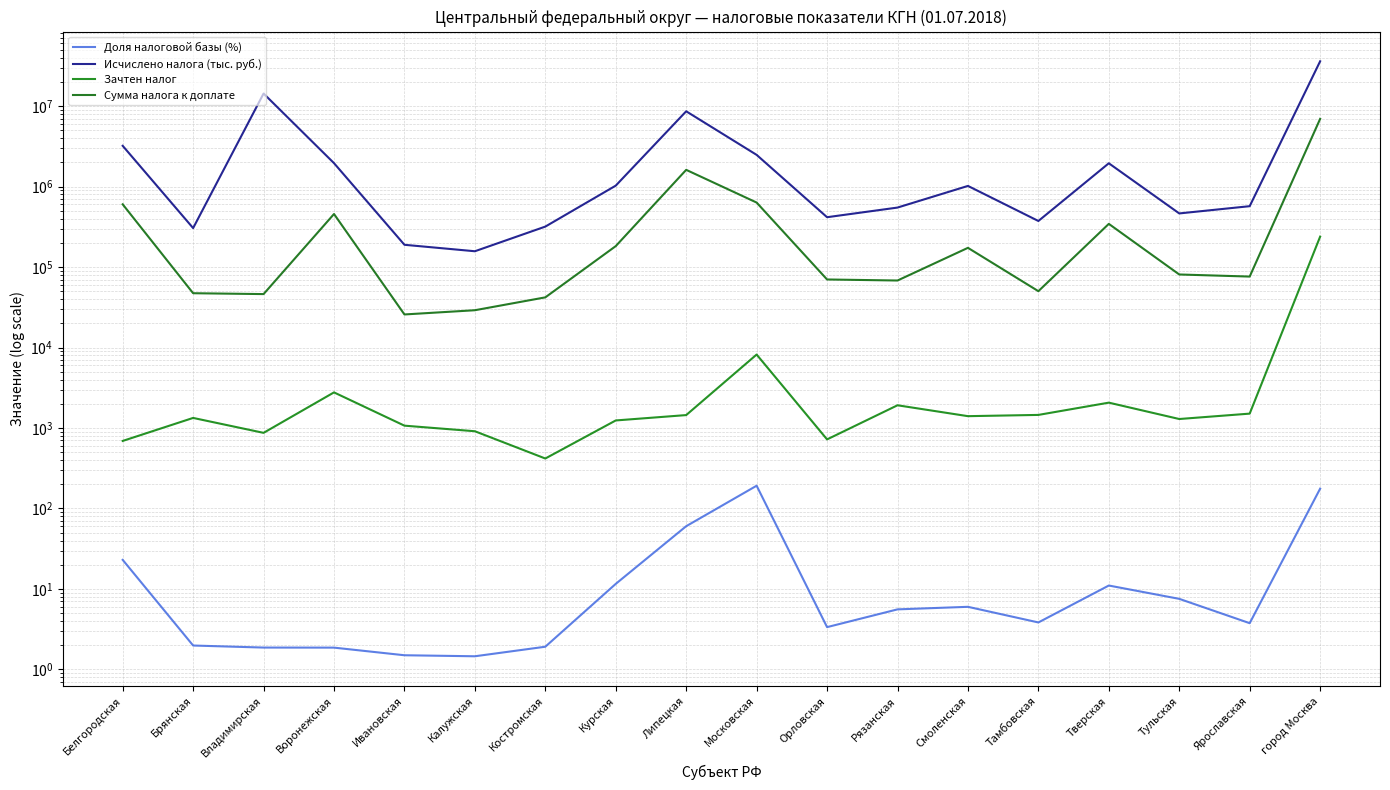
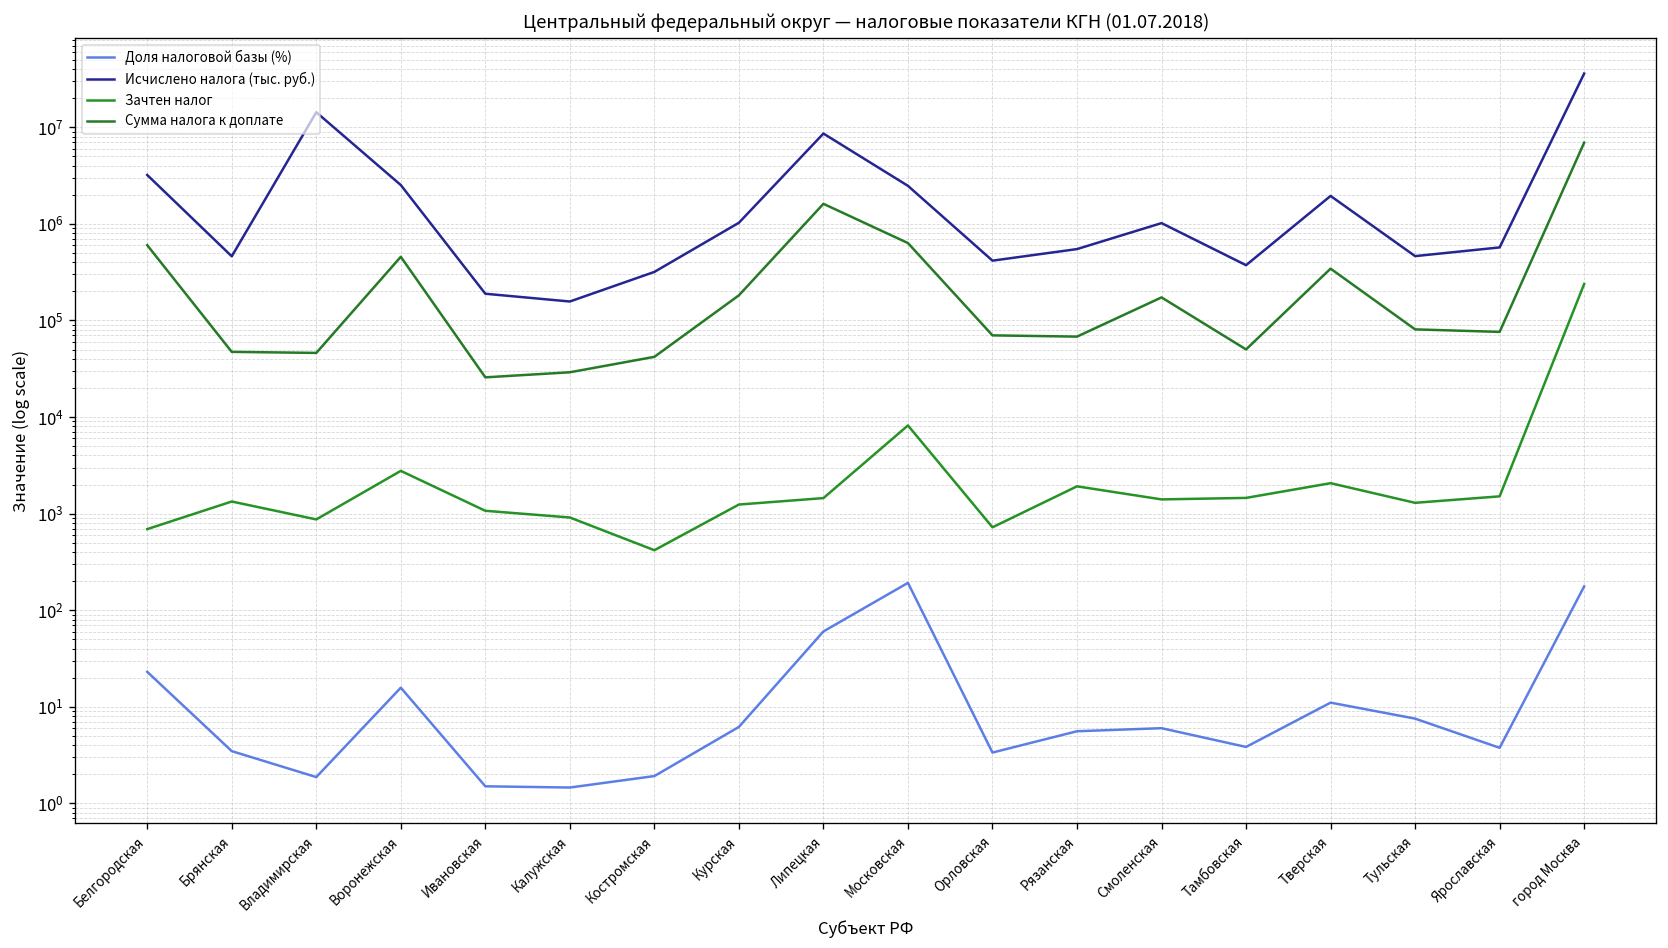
  {
    "Доля налоговой базы (%)": {
      "Белгородская": 23,
-     "Брянская": 2.0,
+     "Брянская": 3.5,
      "Владимирская": 1.9,
-     "Воронежская": 1.9,
+     "Воронежская": 16,
      "Ивановская": 1.5,
      "Калужская": 1.5,
      "Костромская": 1.9,
-     "Курская": 12,
+     "Курская": 6,
      "Липецкая": 60,
      "Московская": 190,
      "Орловская": 3.4,
      "Рязанская": 6,
      "Смоленская": 6,
      "Тамбовская": 4,
      "Тверская": 11,
      "Тульская": 8,
      "Ярославская": 4,
      "город Москва": 180
    },
    "Исчислено налога (тыс. руб.)": {
      "Белгородская": 3200000,
-     "Брянская": 310000,
-     "Воронежская": 2000000,
+     "Брянская": 500000,
+     "Воронежская": 2500000,
      "Ивановская": 190000,
      "Калужская": 160000,
      "Костромская": 320000,
      "Курская": 1000000,
      "Липецкая": 9000000,
      "Московская": 2500000,
      "Орловская": 400000,
      "Рязанская": 500000,
      "Смоленская": 1000000,
      "Тамбовская": 400000,
      "Тверская": 1900000,
      "Тульская": 500000,
      "Ярославская": 600000,
      "город Москва": 40000000
    }
  }
